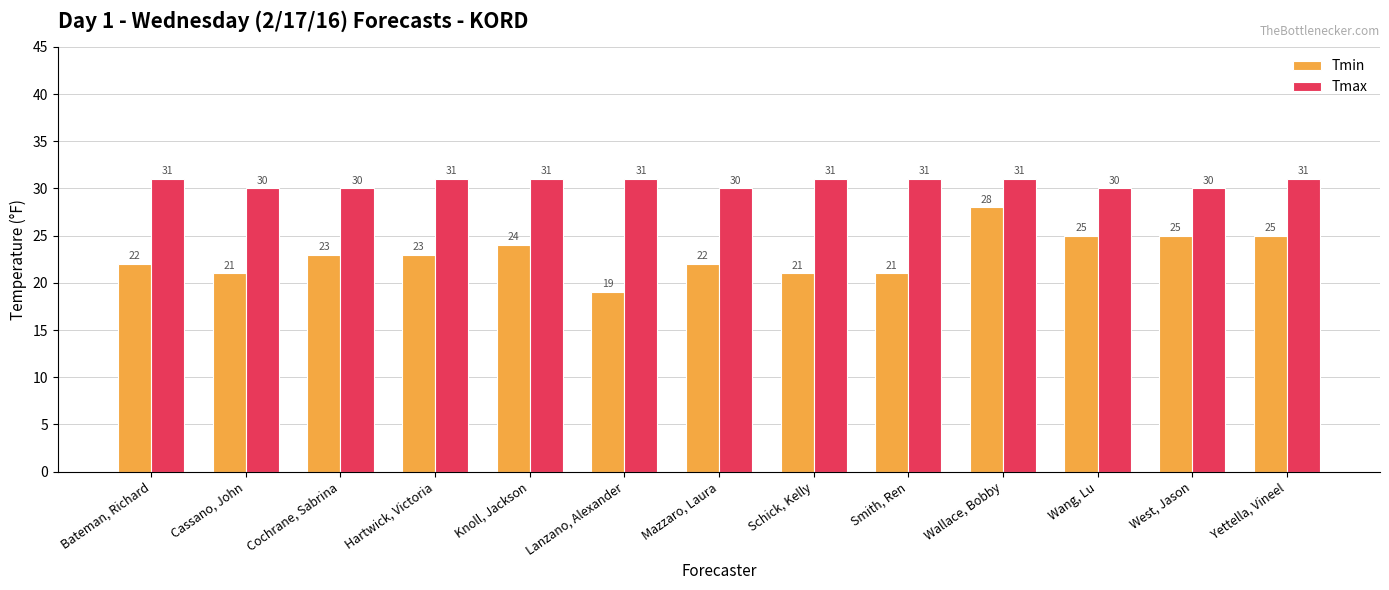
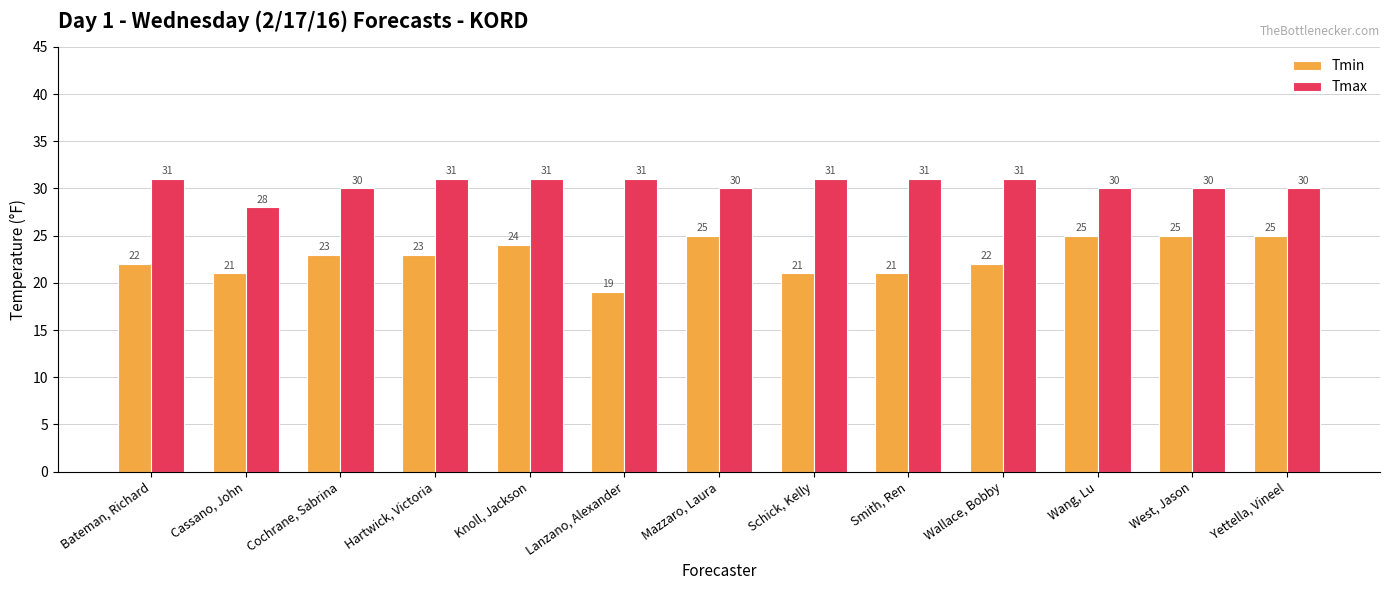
  {
    "Tmin": {
      "Bateman, Richard": 22,
      "Cassano, John": 21,
      "Cochrane, Sabrina": 23,
      "Hartwick, Victoria": 23,
      "Knoll, Jackson": 24,
      "Lanzano, Alexander": 19,
-     "Mazzaro, Laura": 22,
+     "Mazzaro, Laura": 25,
      "Schick, Kelly": 21,
      "Smith, Ren": 21,
-     "Wallace, Bobby": 28,
+     "Wallace, Bobby": 22,
      "Wang, Lu": 25,
      "West, Jason": 25,
      "Yettella, Vineel": 25
    },
    "Tmax": {
      "Bateman, Richard": 31,
-     "Cassano, John": 30,
+     "Cassano, John": 28,
      "Cochrane, Sabrina": 30,
      "Hartwick, Victoria": 31,
      "Knoll, Jackson": 31,
      "Lanzano, Alexander": 31,
      "Mazzaro, Laura": 30,
      "Schick, Kelly": 31,
      "Smith, Ren": 31,
      "Wallace, Bobby": 31,
      "Wang, Lu": 30,
      "West, Jason": 30,
-     "Yettella, Vineel": 31
+     "Yettella, Vineel": 30
    }
  }
